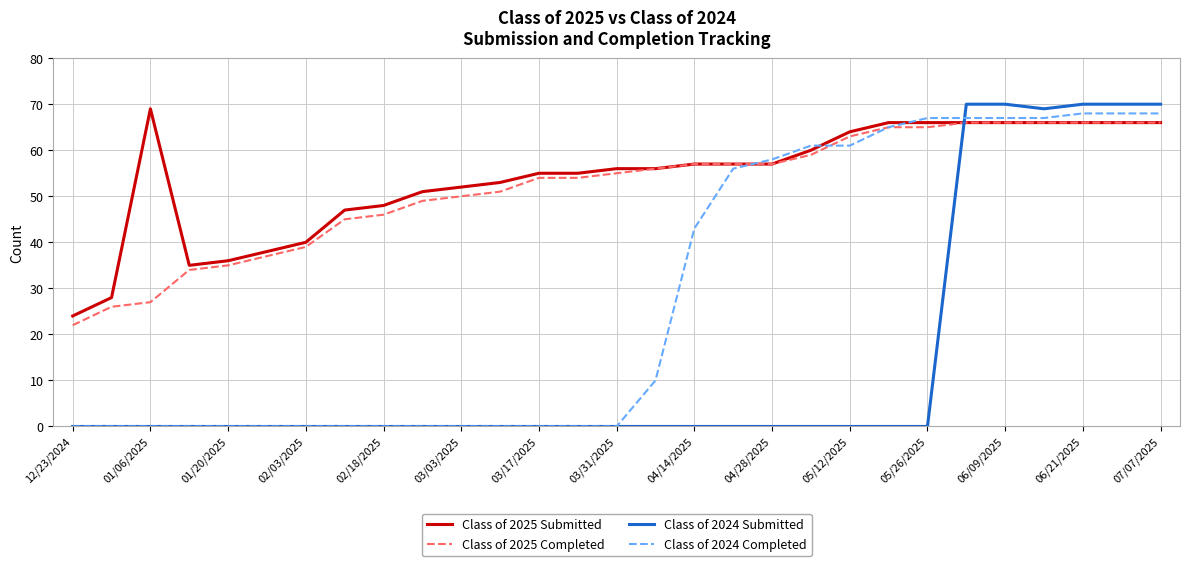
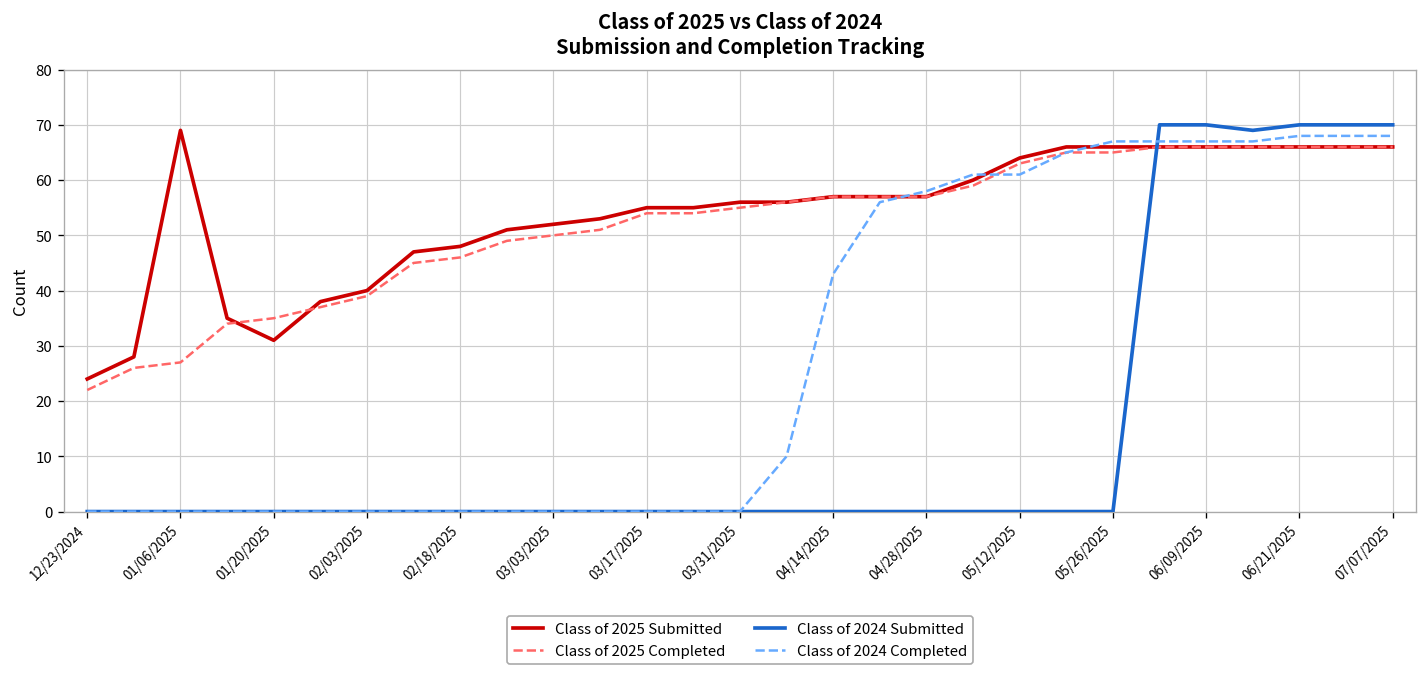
  {
    "Class of 2025 Submitted": {
      "12/23/2024": 24,
      "01/06/2025": 69,
-     "01/20/2025": 36,
+     "01/20/2025": 31,
      "02/03/2025": 40,
      "02/18/2025": 48,
      "03/03/2025": 52,
      "03/17/2025": 55,
      "03/31/2025": 56,
      "05/12/2025": 64,
      "05/26/2025": 66
    },
    "Class of 2025 Completed": {
      "12/23/2024": 22,
      "01/06/2025": 27,
      "01/20/2025": 35,
      "02/03/2025": 39,
      "02/18/2025": 46,
      "03/03/2025": 50,
      "03/17/2025": 54,
      "03/31/2025": 55,
      "05/12/2025": 63,
      "05/26/2025": 65
    },
    "Class of 2024 Submitted": {
      "04/14/2025": 0,
      "04/28/2025": 0,
      "05/12/2025": 0,
      "05/26/2025": 0,
      "06/09/2025": 70,
      "06/21/2025": 70,
      "07/07/2025": 70
    },
    "Class of 2024 Completed": {
      "04/14/2025": 43,
      "04/28/2025": 58,
      "05/12/2025": 61,
      "05/26/2025": 67,
      "06/09/2025": 67,
      "06/21/2025": 68,
      "07/07/2025": 68
    }
  }
